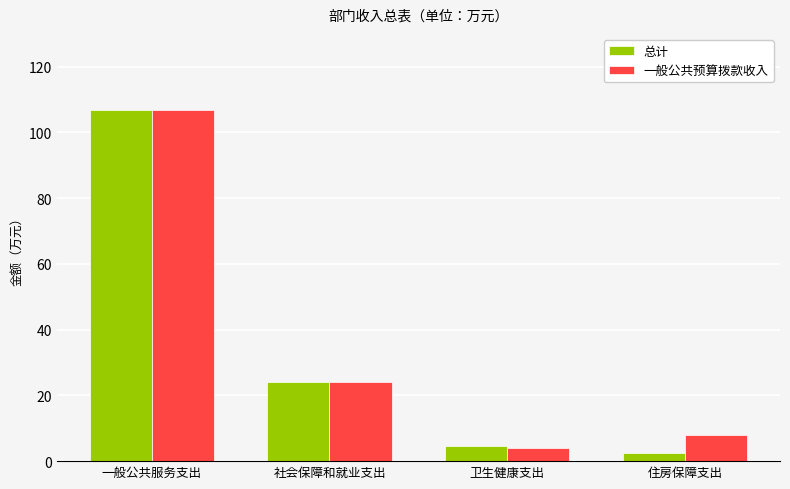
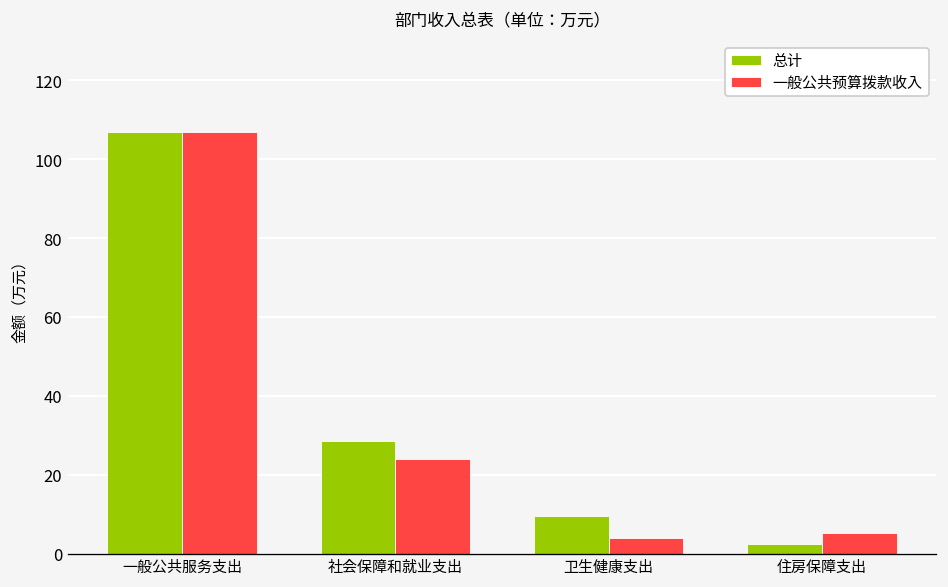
  {
    "总计": {
      "一般公共服务支出": 107,
-     "社会保障和就业支出": 24,
-     "卫生健康支出": 5,
+     "社会保障和就业支出": 28,
+     "卫生健康支出": 10,
      "住房保障支出": 3
    },
    "一般公共预算拨款收入": {
      "一般公共服务支出": 107,
      "社会保障和就业支出": 24,
      "卫生健康支出": 4,
-     "住房保障支出": 8
+     "住房保障支出": 5
    }
  }
